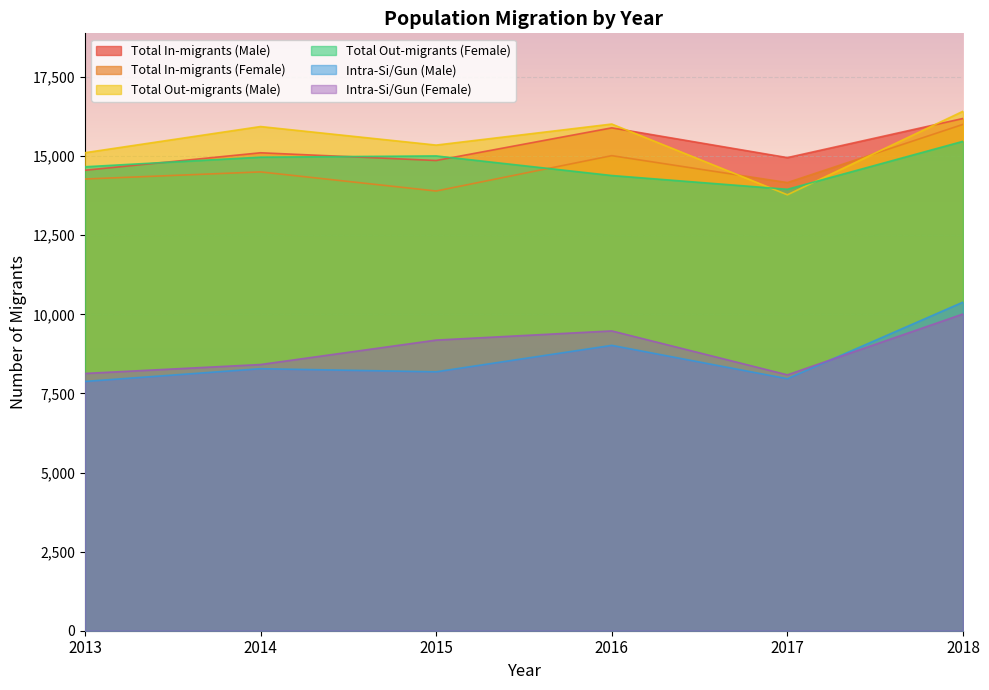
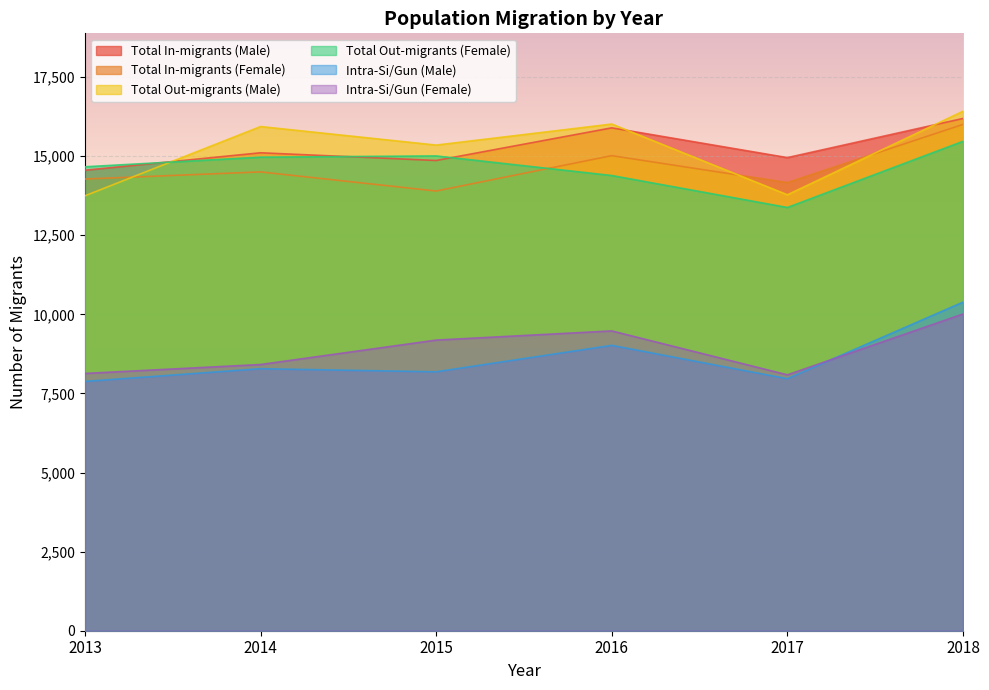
  {
    "Total Out-migrants (Male)": {
-     "2013": "15,100",
+     "2013": "13,700",
      "2014": "15,900",
      "2015": "15,300",
      "2016": "16,000",
      "2017": "13,800",
      "2018": "16,400"
    },
    "Total Out-migrants (Female)": {
      "2013": "14,700",
      "2014": "15,000",
      "2015": "15,000",
      "2016": "14,400",
-     "2017": "14,000",
+     "2017": "13,400",
      "2018": "15,500"
    },
    "Intra-Si/Gun (Male)": {
      "2013": "7,900",
      "2014": "8,300",
      "2015": "8,200",
      "2016": "9,000",
      "2017": "8,000",
      "2018": "10,400"
    },
    "Intra-Si/Gun (Female)": {
      "2013": "8,100",
      "2014": "8,400",
      "2015": "9,200",
      "2016": "9,500",
      "2017": "8,100",
      "2018": "10,000"
    }
  }
